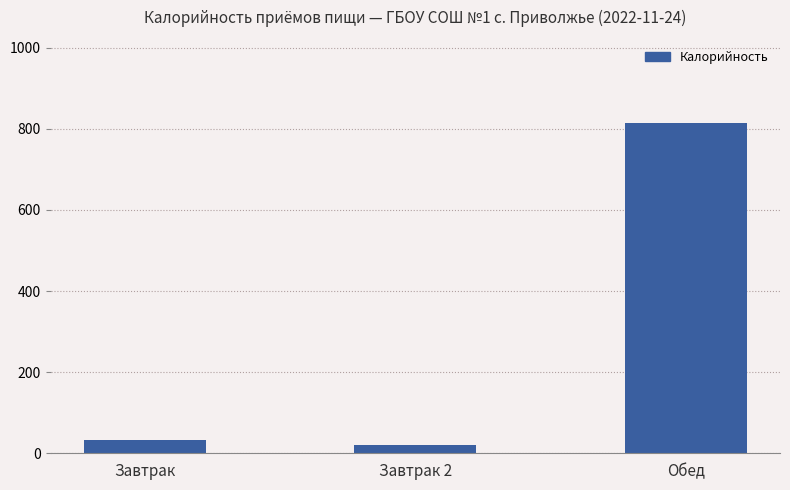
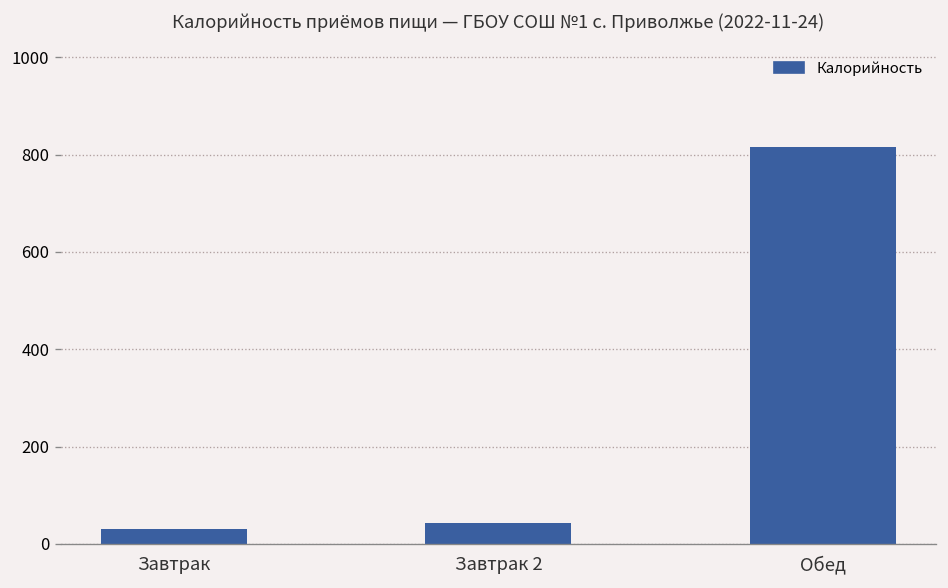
  {
    "Завтрак": 30,
-   "Завтрак 2": 20,
+   "Завтрак 2": 40,
    "Обед": 820
  }
